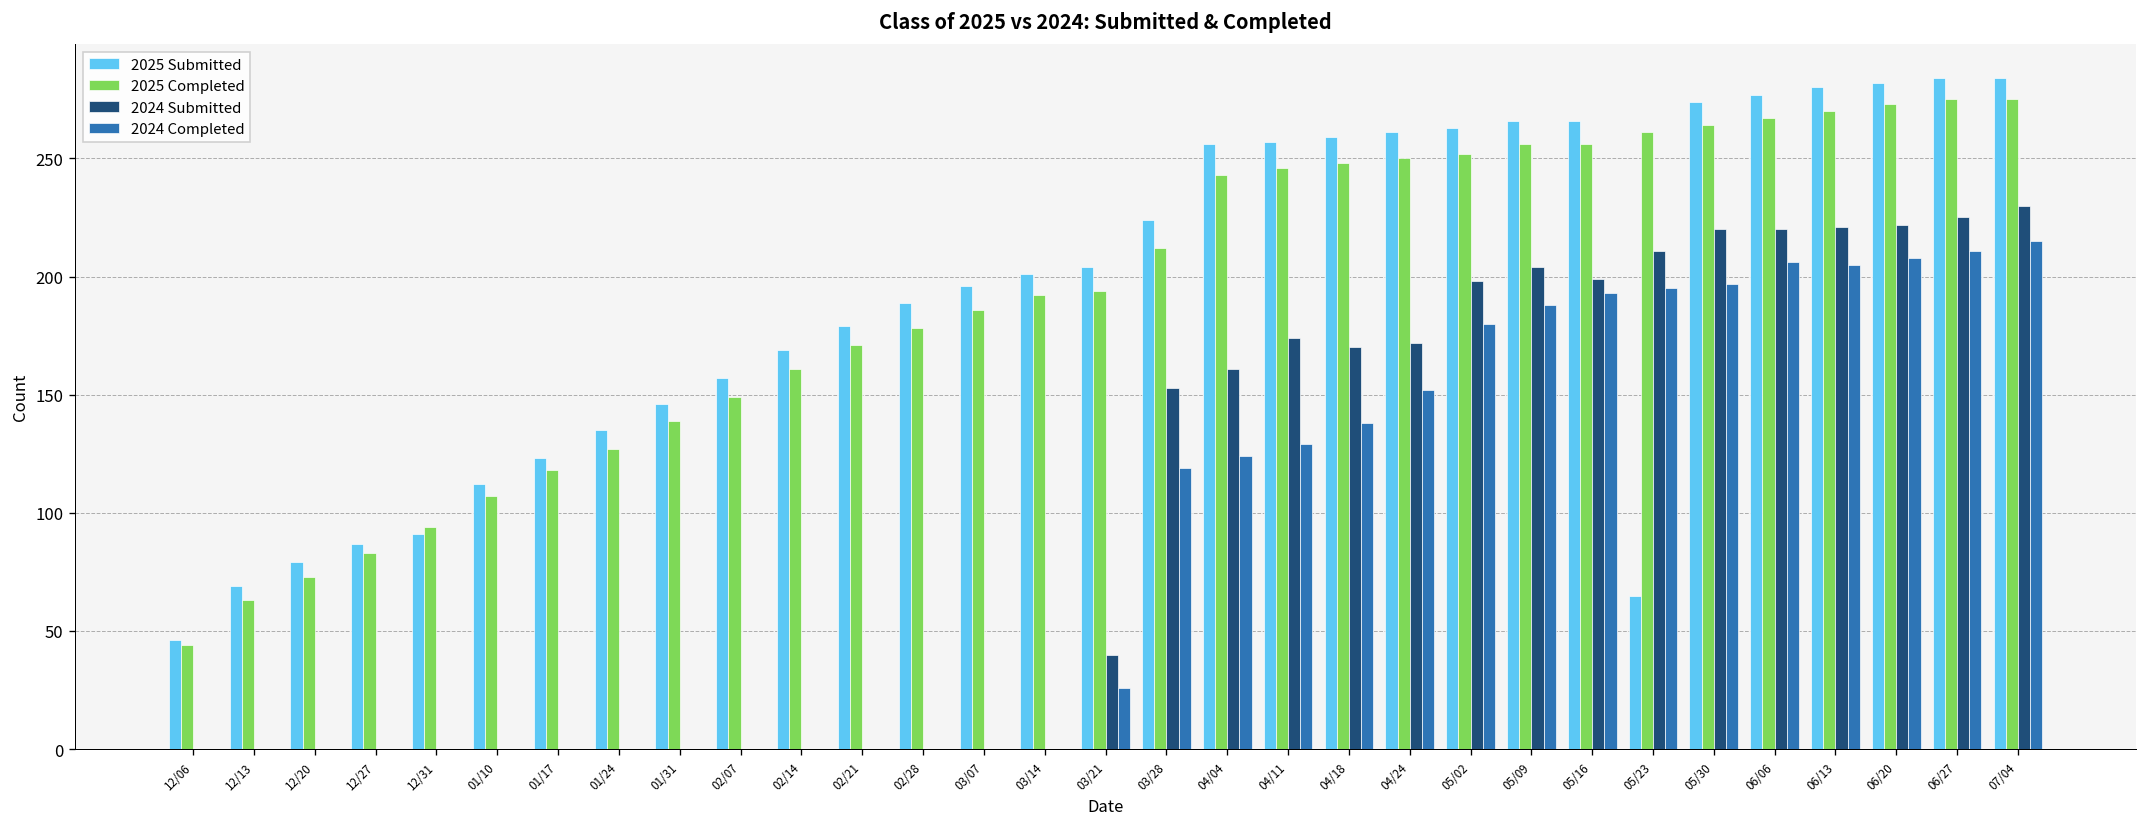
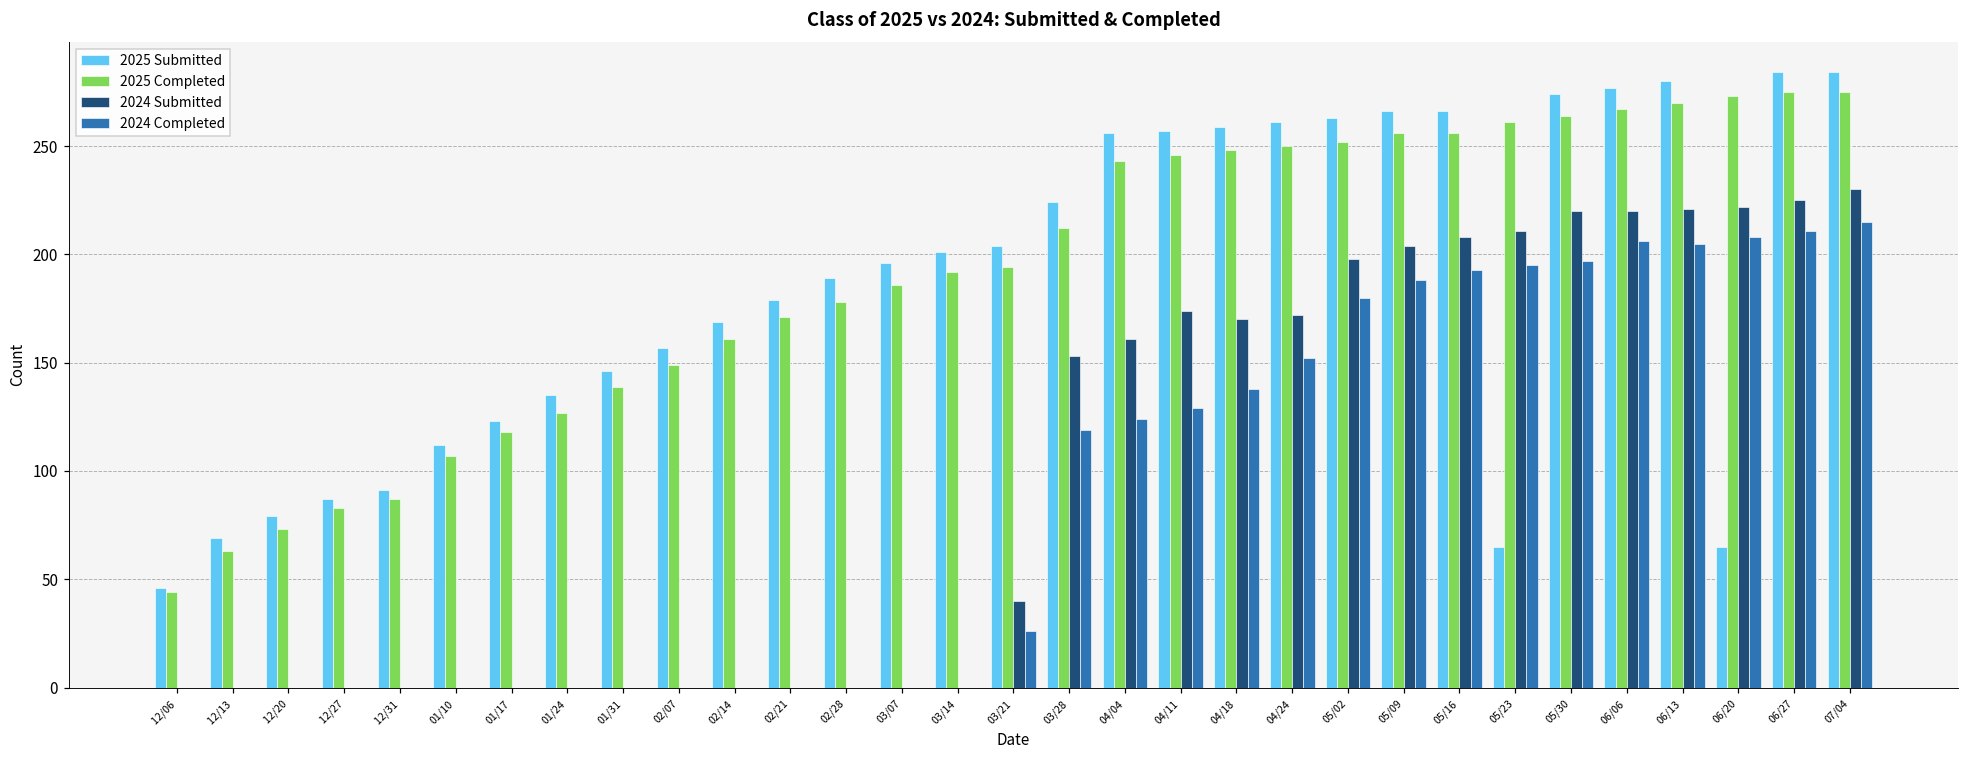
  {
    "2025 Submitted": {
      "12/06": 46,
      "12/13": 69,
      "12/20": 79,
      "12/27": 87,
      "12/31": 91,
      "01/10": 112,
      "01/17": 123,
      "01/24": 135,
      "01/31": 146,
      "02/07": 157,
      "02/14": 169,
      "02/21": 179,
      "02/28": 189,
      "03/07": 196,
      "03/14": 201,
      "03/21": 204,
      "03/28": 224,
      "04/04": 256,
      "04/11": 257,
      "04/18": 259,
      "04/24": 261,
      "05/02": 263,
      "05/09": 266,
      "05/16": 266,
      "05/23": 65,
      "05/30": 274,
      "06/06": 277,
      "06/13": 280,
-     "06/20": 282,
+     "06/20": 65,
      "06/27": 284,
      "07/04": 284
    },
    "2025 Completed": {
      "12/06": 44,
      "12/13": 63,
      "12/20": 73,
      "12/27": 83,
-     "12/31": 94,
+     "12/31": 87,
      "01/10": 107,
      "01/17": 118,
      "01/24": 127,
      "01/31": 139,
      "02/07": 149,
      "02/14": 161,
      "02/21": 171,
      "02/28": 178,
      "03/07": 186,
      "03/14": 192,
      "03/21": 194,
      "03/28": 212,
      "04/04": 243,
      "04/11": 246,
      "04/18": 248,
      "04/24": 250,
      "05/02": 252,
      "05/09": 256,
      "05/16": 256,
      "05/23": 261,
      "05/30": 264,
      "06/06": 267,
      "06/13": 270,
      "06/20": 273,
      "06/27": 275,
      "07/04": 275
    },
    "2024 Submitted": {
      "12/06": 0,
      "12/13": 0,
      "12/20": 0,
      "12/27": 0,
      "12/31": 0,
      "01/10": 0,
      "01/17": 0,
      "01/24": 0,
      "01/31": 0,
      "02/07": 0,
      "02/14": 0,
      "02/21": 0,
      "02/28": 0,
      "03/07": 0,
      "03/14": 0,
      "03/21": 40,
      "03/28": 153,
      "04/04": 161,
      "04/11": 174,
      "04/18": 170,
      "04/24": 172,
      "05/02": 198,
      "05/09": 204,
-     "05/16": 199,
+     "05/16": 208,
      "05/23": 211,
      "05/30": 220,
      "06/06": 220,
      "06/13": 221,
      "06/20": 222,
      "06/27": 225,
      "07/04": 230
    },
    "2024 Completed": {
      "12/06": 0,
      "12/13": 0,
      "12/20": 0,
      "12/27": 0,
      "12/31": 0,
      "01/10": 0,
      "01/17": 0,
      "01/24": 0,
      "01/31": 0,
      "02/07": 0,
      "02/14": 0,
      "02/21": 0,
      "02/28": 0,
      "03/07": 0,
      "03/14": 0,
      "03/21": 26,
      "03/28": 119,
      "04/04": 124,
      "04/11": 129,
      "04/18": 138,
      "04/24": 152,
      "05/02": 180,
      "05/09": 188,
      "05/16": 193,
      "05/23": 195,
      "05/30": 197,
      "06/06": 206,
      "06/13": 205,
      "06/20": 208,
      "06/27": 211,
      "07/04": 215
    }
  }
